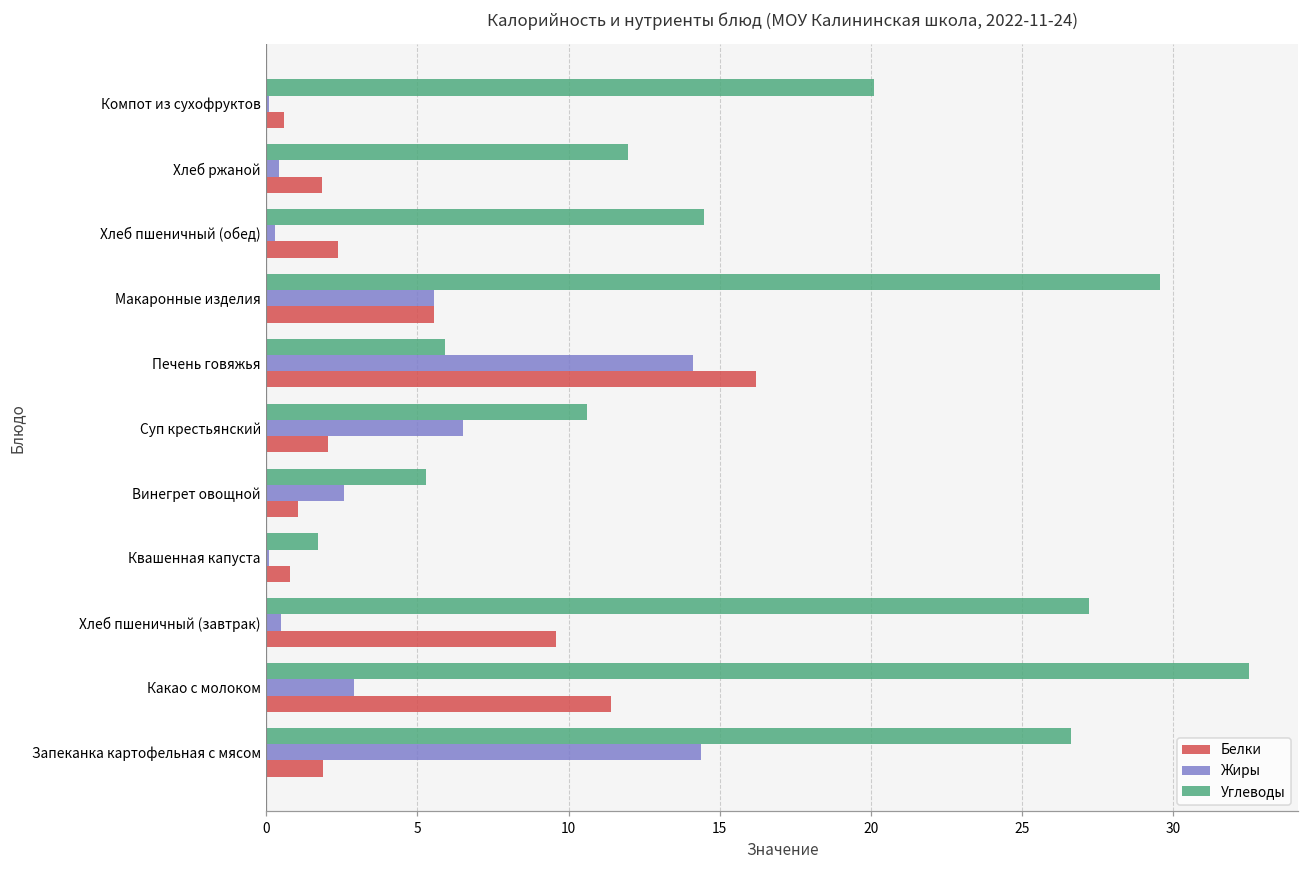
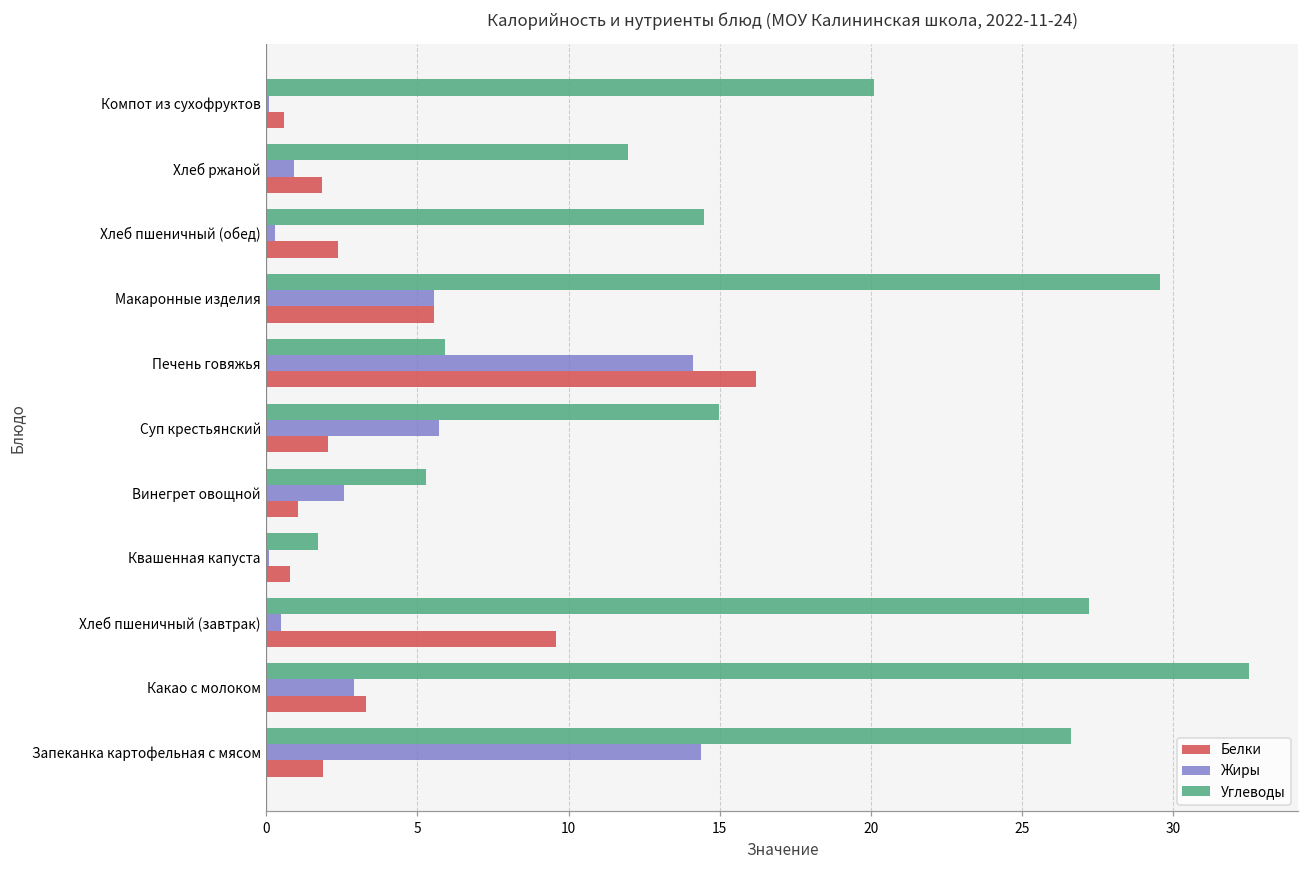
  {
    "Белки": {
      "Компот из сухофруктов": 0.6,
      "Хлеб ржаной": 1.8,
      "Хлеб пшеничный (обед)": 2.4,
      "Макаронные изделия": 5.6,
      "Печень говяжья": 16.2,
      "Суп крестьянский": 2.1,
      "Винегрет овощной": 1.1,
      "Квашенная капуста": 0.8,
      "Хлеб пшеничный (завтрак)": 9.6,
-     "Какао с молоком": 11.4,
+     "Какао с молоком": 3.3,
      "Запеканка картофельная с мясом": 1.9
    },
    "Жиры": {
      "Компот из сухофруктов": 0.1,
-     "Хлеб ржаной": 0.4,
+     "Хлеб ржаной": 0.9,
      "Хлеб пшеничный (обед)": 0.3,
      "Макаронные изделия": 5.6,
      "Печень говяжья": 14.1,
-     "Суп крестьянский": 6.5,
+     "Суп крестьянский": 5.7,
      "Винегрет овощной": 2.6,
      "Квашенная капуста": 0.1,
      "Хлеб пшеничный (завтрак)": 0.5,
      "Какао с молоком": 2.9,
      "Запеканка картофельная с мясом": 14.4
    },
    "Углеводы": {
      "Компот из сухофруктов": 20.1,
      "Хлеб ржаной": 12.0,
      "Хлеб пшеничный (обед)": 14.5,
      "Макаронные изделия": 29.6,
      "Печень говяжья": 5.9,
-     "Суп крестьянский": 10.6,
+     "Суп крестьянский": 15.0,
      "Винегрет овощной": 5.3,
      "Квашенная капуста": 1.7,
      "Хлеб пшеничный (завтрак)": 27.2,
      "Какао с молоком": 32.5,
      "Запеканка картофельная с мясом": 26.6
    }
  }
